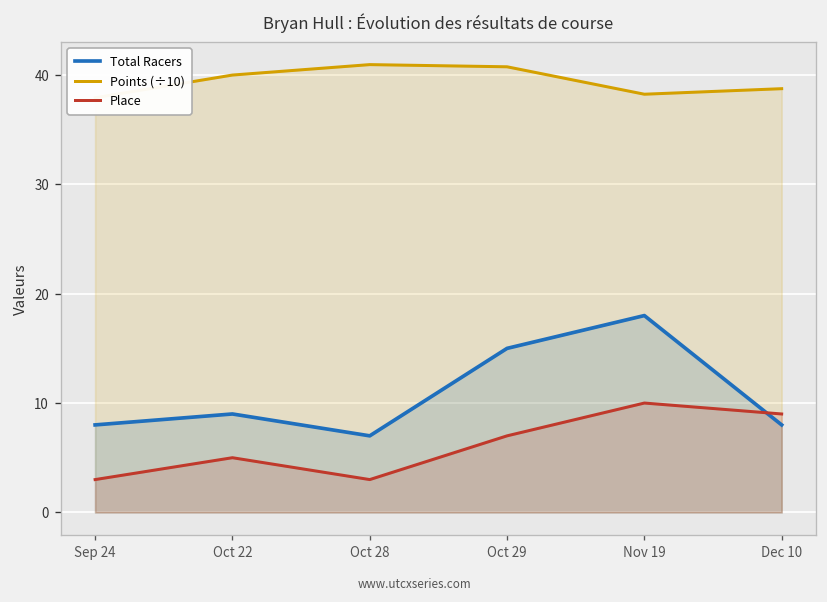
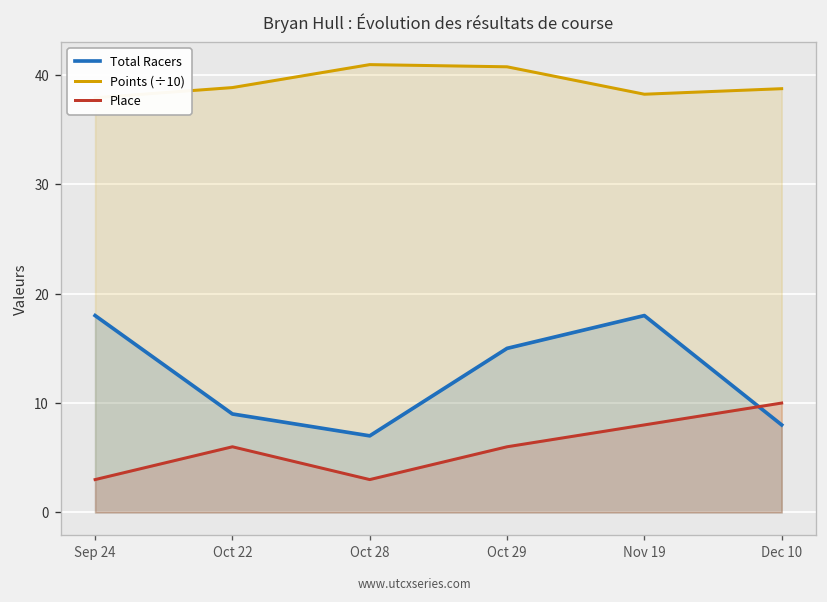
  {
    "Total Racers": {
-     "Sep 24": 8,
+     "Sep 24": 18,
      "Oct 22": 9,
      "Oct 28": 7,
      "Oct 29": 15,
      "Nov 19": 18,
      "Dec 10": 8
    },
    "Points (÷10)": {
-     "Oct 22": 40,
+     "Oct 22": 39,
      "Oct 28": 41,
      "Oct 29": 41,
      "Nov 19": 38,
      "Dec 10": 39
    },
    "Place": {
      "Sep 24": 3,
-     "Oct 22": 5,
+     "Oct 22": 6,
      "Oct 28": 3,
-     "Oct 29": 7,
-     "Nov 19": 10,
-     "Dec 10": 9
+     "Oct 29": 6,
+     "Nov 19": 8,
+     "Dec 10": 10
    }
  }
